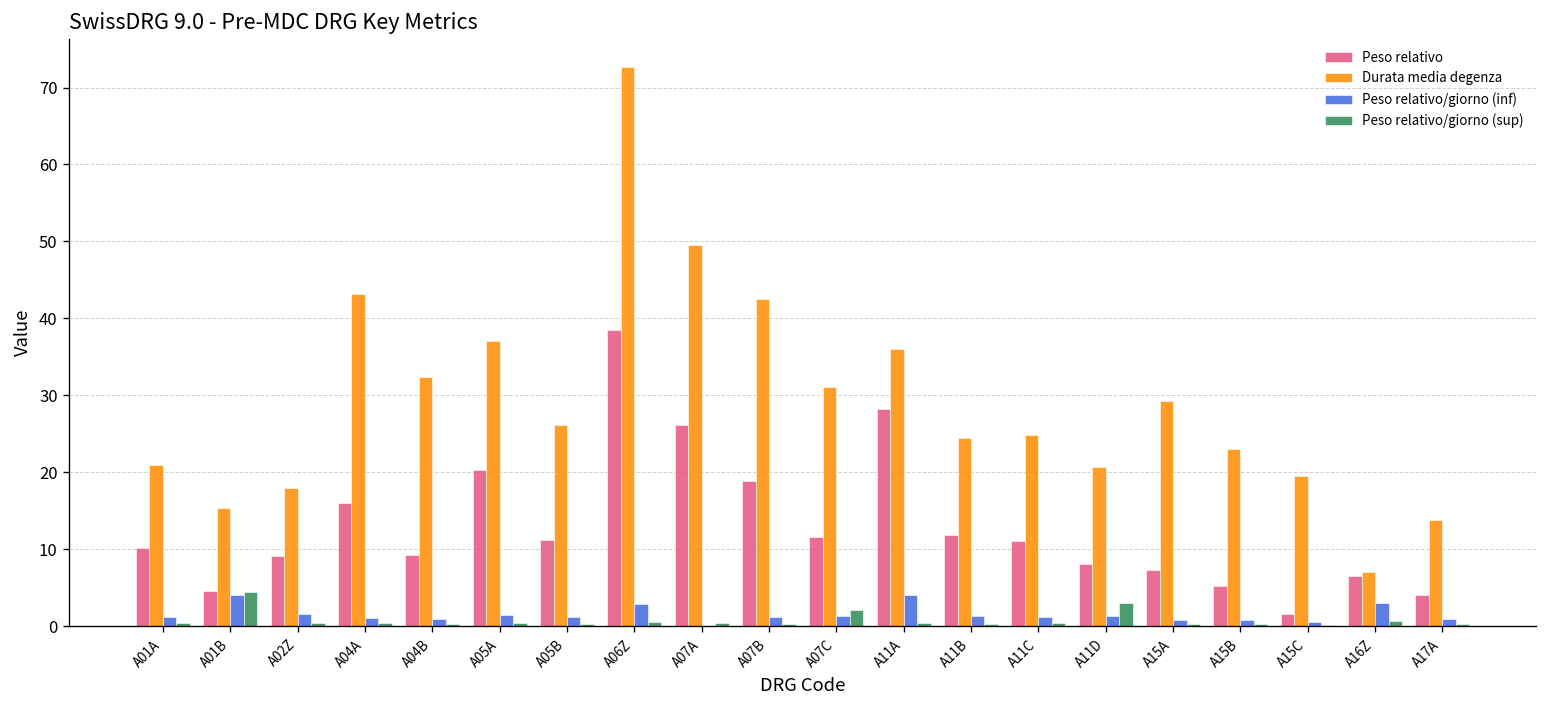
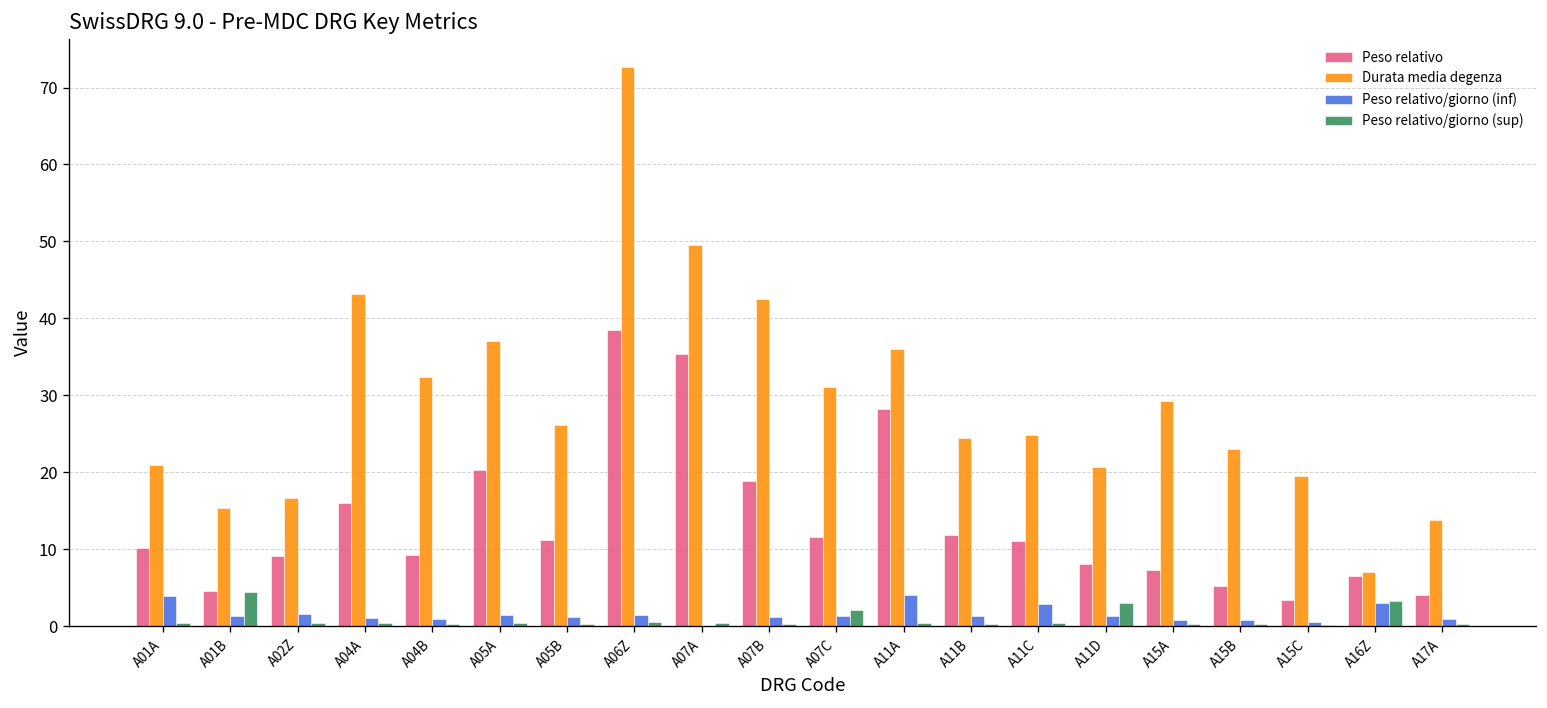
  {
    "Peso relativo": {
      "A01A": 10,
      "A01B": 5,
      "A02Z": 9,
      "A04A": 16,
      "A04B": 9,
      "A05A": 20,
      "A05B": 11,
      "A06Z": 38,
-     "A07A": 26,
+     "A07A": 35,
      "A07B": 19,
      "A07C": 12,
      "A11A": 28,
      "A11B": 12,
      "A11C": 11,
      "A11D": 8,
      "A15A": 7,
      "A15B": 5,
-     "A15C": 2,
+     "A15C": 3,
      "A16Z": 7,
      "A17A": 4
    },
    "Durata media degenza": {
      "A01A": 21,
      "A01B": 15,
-     "A02Z": 18,
+     "A02Z": 17,
      "A04A": 43,
      "A04B": 32,
      "A05A": 37,
      "A05B": 26,
      "A06Z": 73,
      "A07A": 50,
      "A07B": 43,
      "A07C": 31,
      "A11A": 36,
      "A11B": 25,
      "A11C": 25,
      "A11D": 21,
      "A15A": 29,
      "A15B": 23,
      "A15C": 20,
      "A16Z": 7,
      "A17A": 14
    },
    "Peso relativo/giorno (inf)": {
-     "A01A": 1,
-     "A01B": 4,
+     "A01A": 4,
+     "A01B": 1,
      "A02Z": 2,
      "A04A": 1,
      "A04B": 1,
      "A05A": 1,
      "A05B": 1,
-     "A06Z": 3,
+     "A06Z": 1,
      "A07A": 0,
      "A07B": 1,
      "A07C": 1,
      "A11A": 4,
      "A11B": 1,
-     "A11C": 1,
+     "A11C": 3,
      "A11D": 1,
      "A15A": 1,
      "A15B": 1,
      "A15C": 1,
      "A16Z": 3,
      "A17A": 1
    },
    "Peso relativo/giorno (sup)": {
      "A01A": 0,
      "A01B": 4,
      "A02Z": 0,
      "A06Z": 1,
      "A07A": 0,
      "A07C": 2,
      "A11A": 0,
      "A11C": 0,
      "A11D": 3,
-     "A16Z": 1
+     "A16Z": 3
    }
  }
